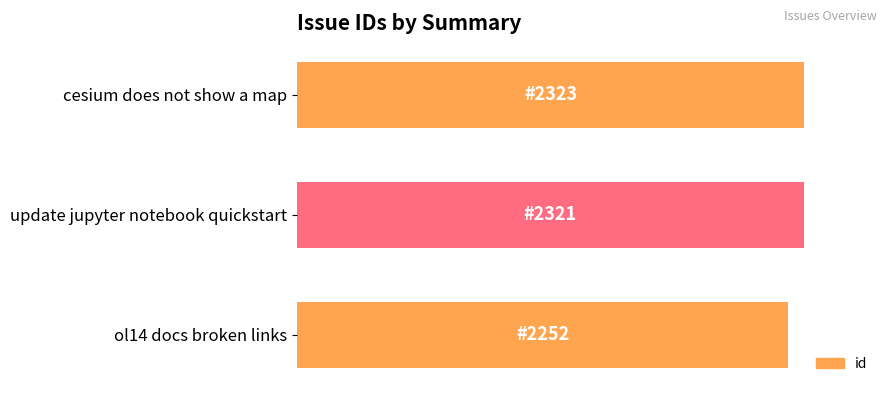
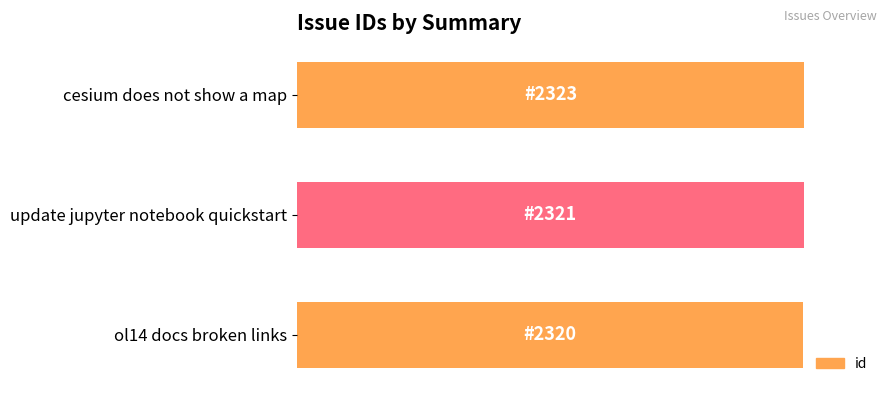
  {
    "cesium does not show a map": 2323,
    "update jupyter notebook quickstart": 2321,
-   "ol14 docs broken links": 2252
+   "ol14 docs broken links": 2320
  }
